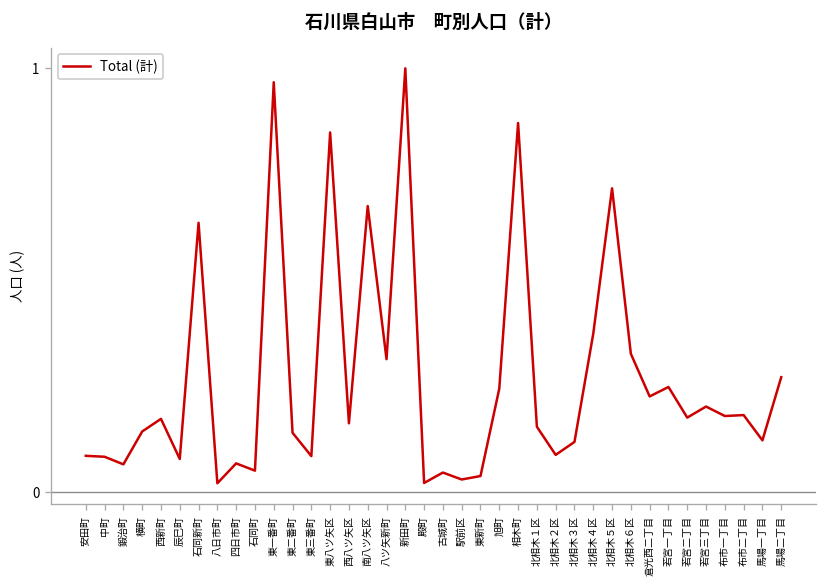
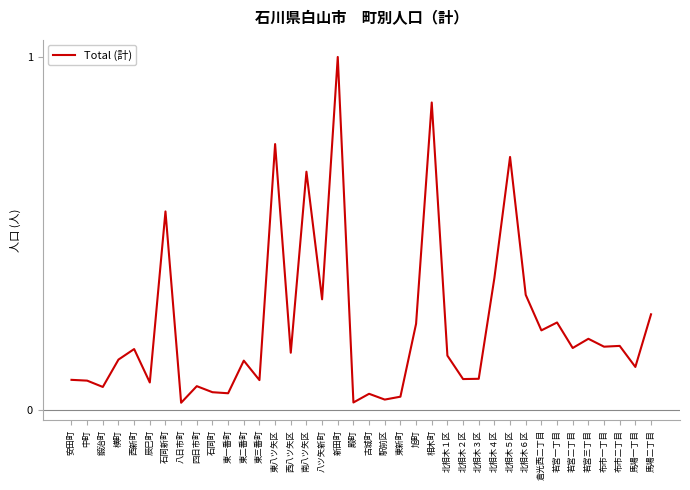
  {
    "安田町": 0.09,
    "中町": 0.08,
    "鍛治町": 0.07,
    "横町": 0.14,
    "西新町": 0.17,
    "辰巳町": 0.08,
-   "石同新町": 0.64,
+   "石同新町": 0.56,
    "八日市町": 0.02,
    "四日市町": 0.07,
    "石同町": 0.05,
-   "東一番町": 0.97,
+   "東一番町": 0.05,
    "東二番町": 0.14,
    "東三番町": 0.09,
-   "東八ツ矢区": 0.85,
+   "東八ツ矢区": 0.75,
    "西八ツ矢区": 0.16,
    "南八ツ矢区": 0.68,
    "八ツ矢新町": 0.31,
    "新田町": 1.00,
    "殿町": 0.02,
    "古城町": 0.05,
    "駅前区": 0.03,
    "東新町": 0.04,
    "旭町": 0.24,
    "相木町": 0.87,
    "北相木１区": 0.15,
    "北相木２区": 0.09,
-   "北相木３区": 0.12,
+   "北相木３区": 0.09,
    "北相木４区": 0.37,
    "北相木５区": 0.72,
    "北相木６区": 0.33,
    "倉光西二丁目": 0.23,
    "若宮一丁目": 0.25,
    "若宮二丁目": 0.18,
    "若宮三丁目": 0.20,
    "布市一丁目": 0.18,
    "布市二丁目": 0.18,
    "馬場一丁目": 0.12,
    "馬場二丁目": 0.27
  }
